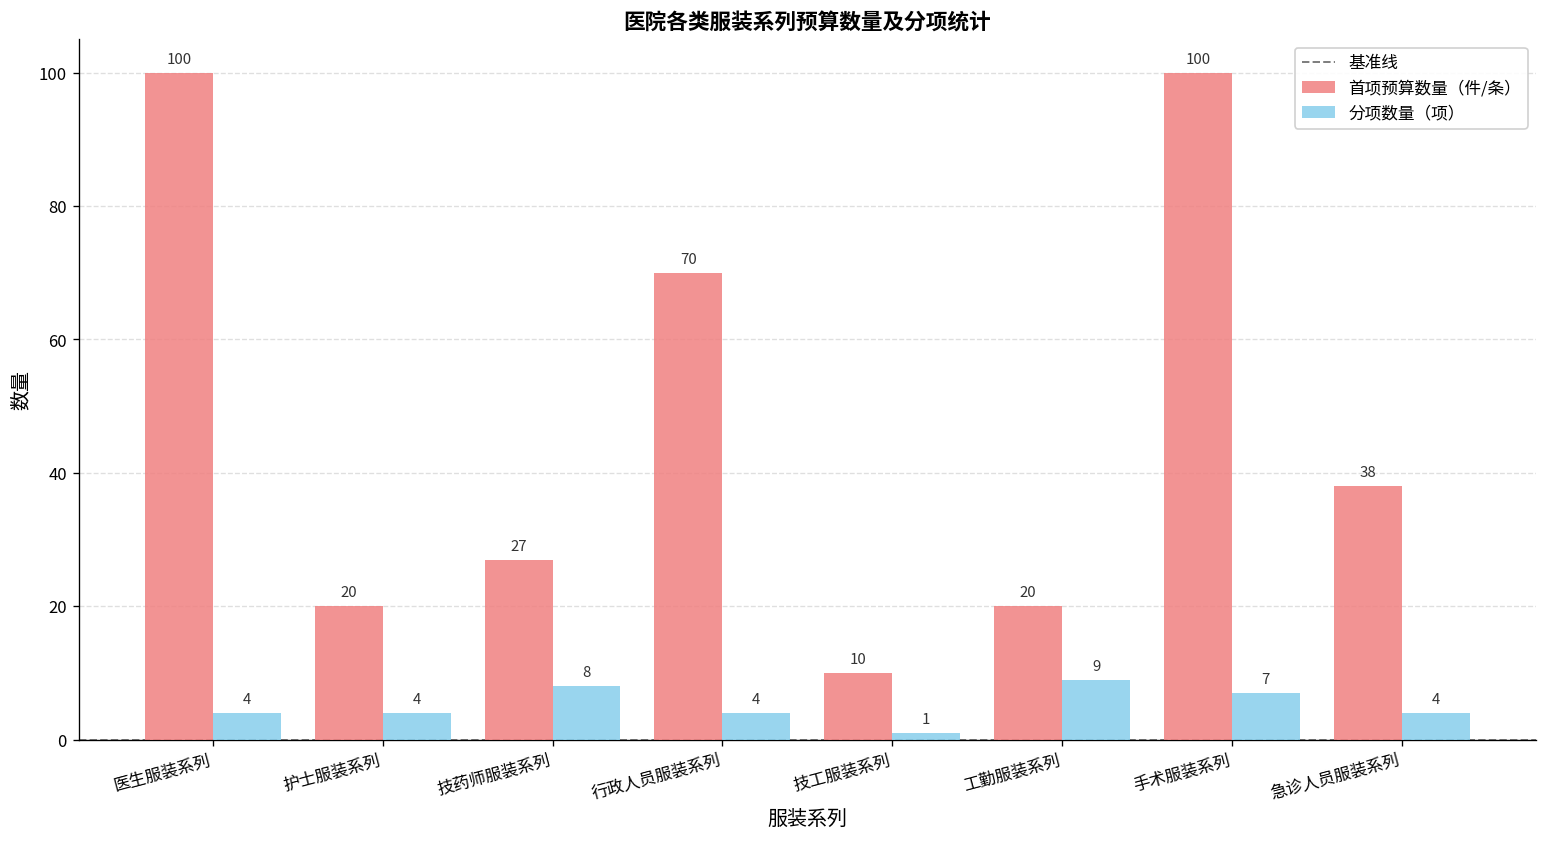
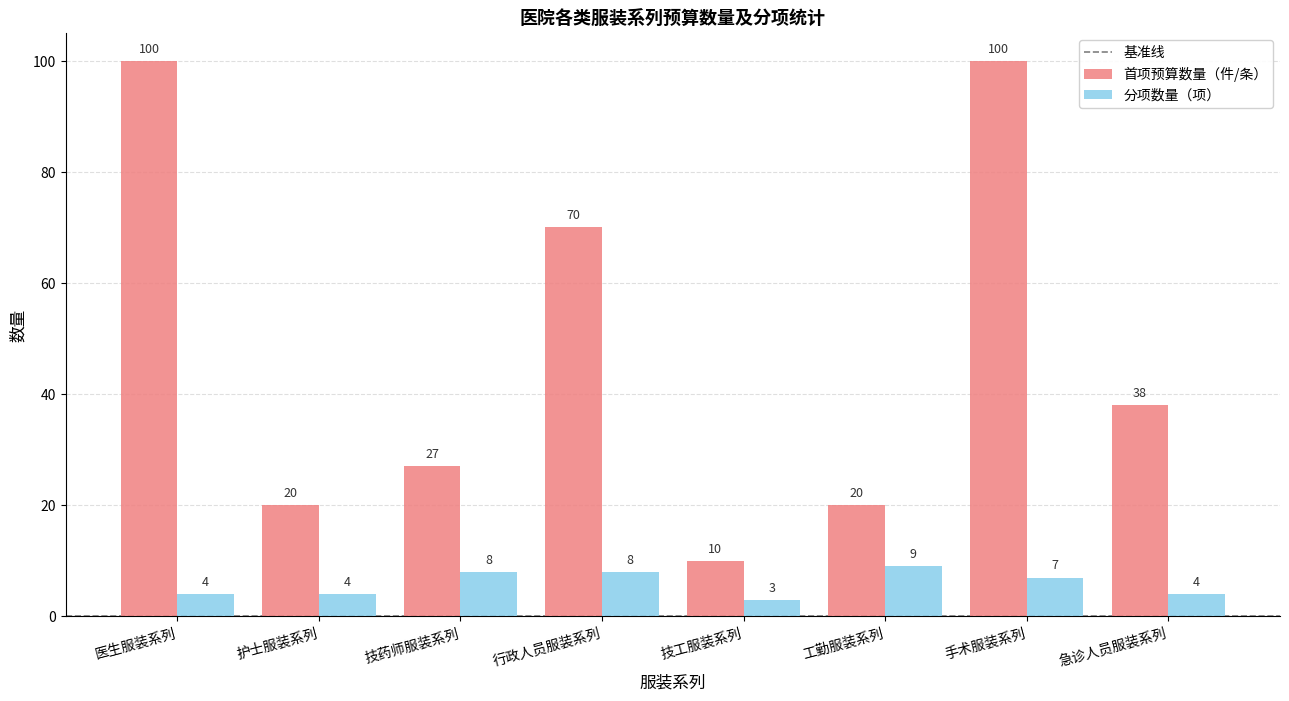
  {
    "首项预算数量（件/条）": {
      "医生服装系列": 100,
      "护士服装系列": 20,
      "技药师服装系列": 27,
      "行政人员服装系列": 70,
      "技工服装系列": 10,
      "工勤服装系列": 20,
      "手术服装系列": 100,
      "急诊人员服装系列": 38
    },
    "分项数量（项）": {
      "医生服装系列": 4,
      "护士服装系列": 4,
      "技药师服装系列": 8,
-     "行政人员服装系列": 4,
-     "技工服装系列": 1,
+     "行政人员服装系列": 8,
+     "技工服装系列": 3,
      "工勤服装系列": 9,
      "手术服装系列": 7,
      "急诊人员服装系列": 4
    }
  }
